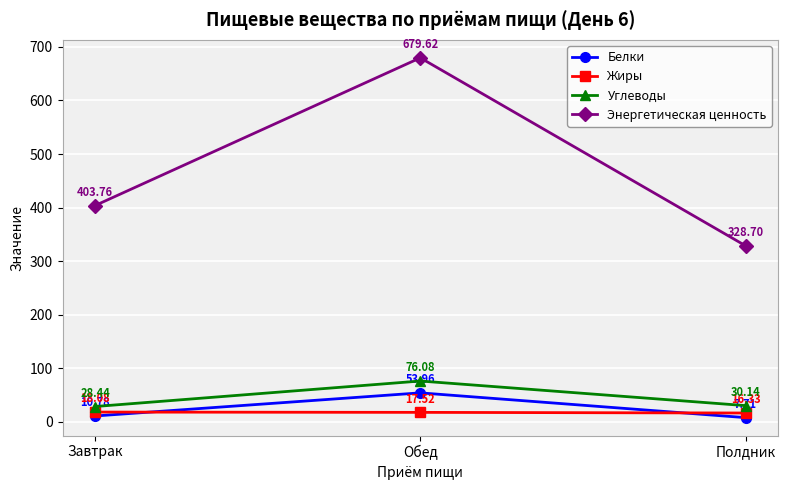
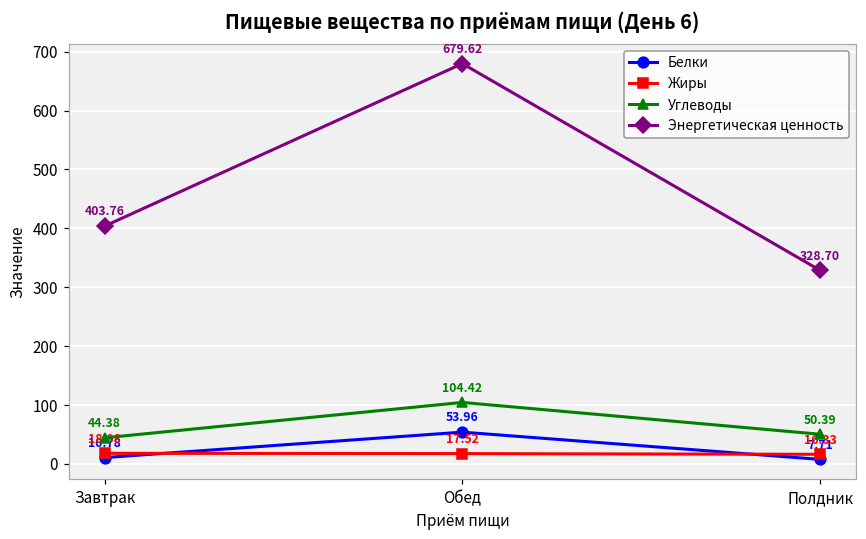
  {
    "Белки": {
      "Обед": 53.96
    },
    "Углеводы": {
-     "Завтрак": 28.44,
-     "Обед": 76.08,
-     "Полдник": 30.14
+     "Завтрак": 44.38,
+     "Обед": 104.42,
+     "Полдник": 50.39
    },
    "Энергетическая ценность": {
      "Завтрак": 403.76,
      "Обед": 679.62,
      "Полдник": 328.70
    }
  }
